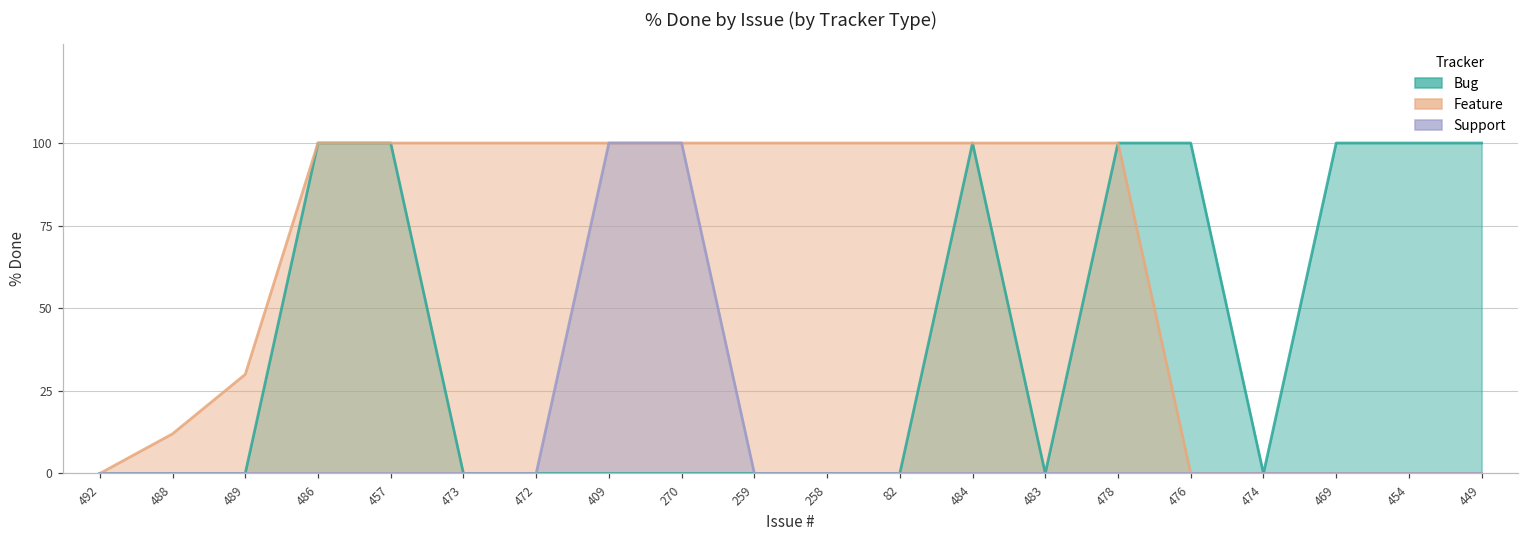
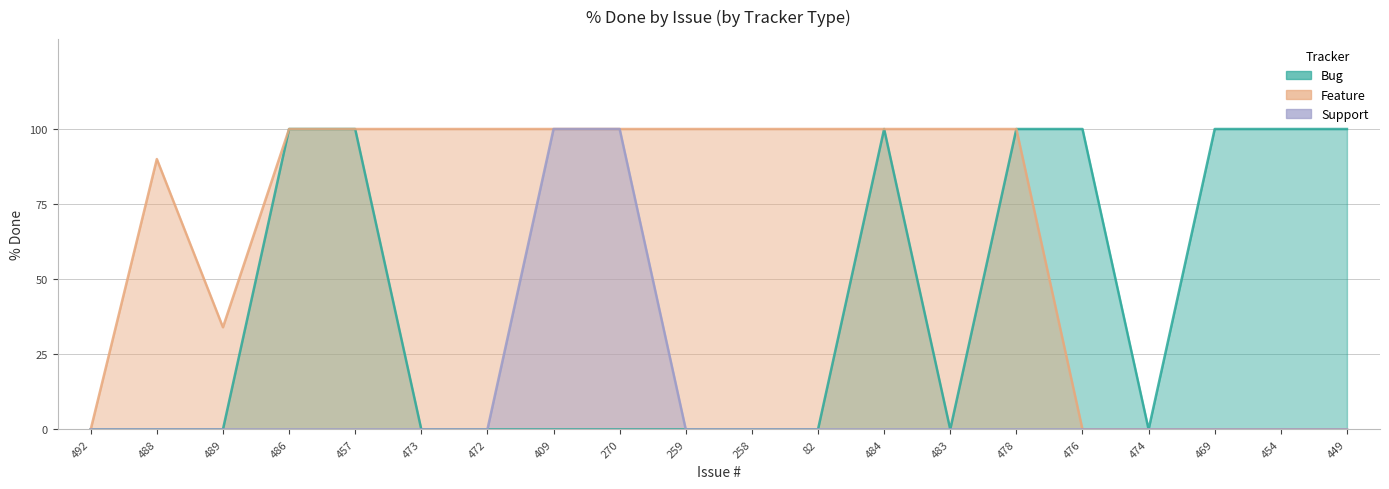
  {
    "Bug": {
      "409": 0,
      "270": 0,
      "476": 100,
      "469": 100,
      "454": 100,
      "449": 100
    },
    "Feature": {
-     "488": 12,
-     "489": 30,
+     "488": 90,
+     "489": 34,
      "473": 100,
      "472": 100,
      "259": 100,
      "258": 100,
      "82": 100,
      "483": 100
    },
    "Support": {
      "486": 0,
      "457": 0,
      "484": 0,
      "478": 0
    }
  }
